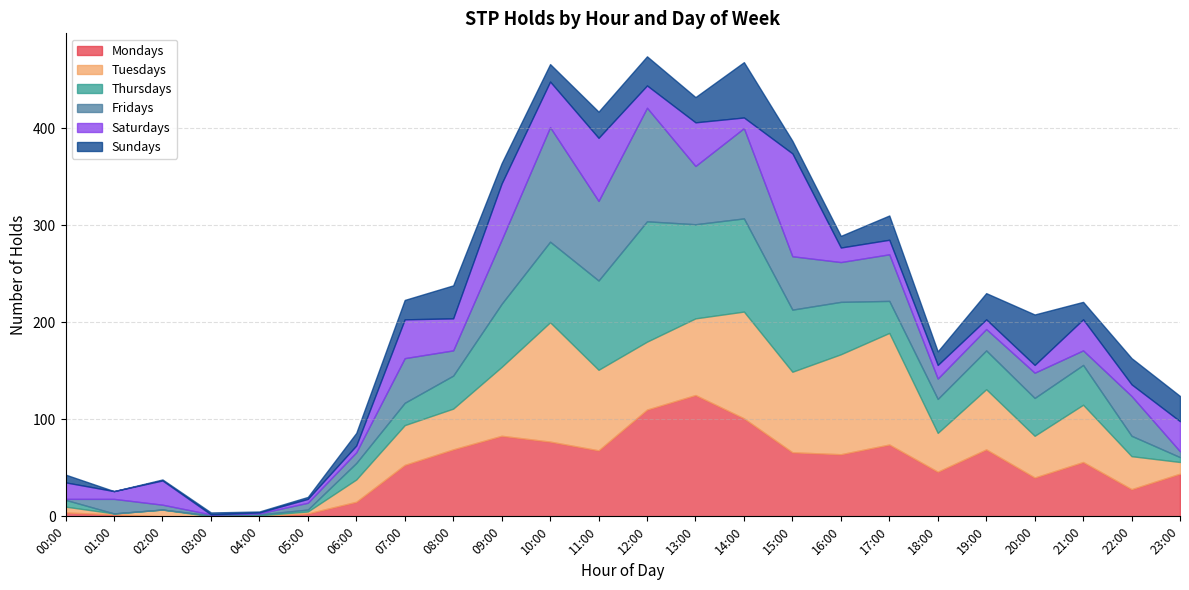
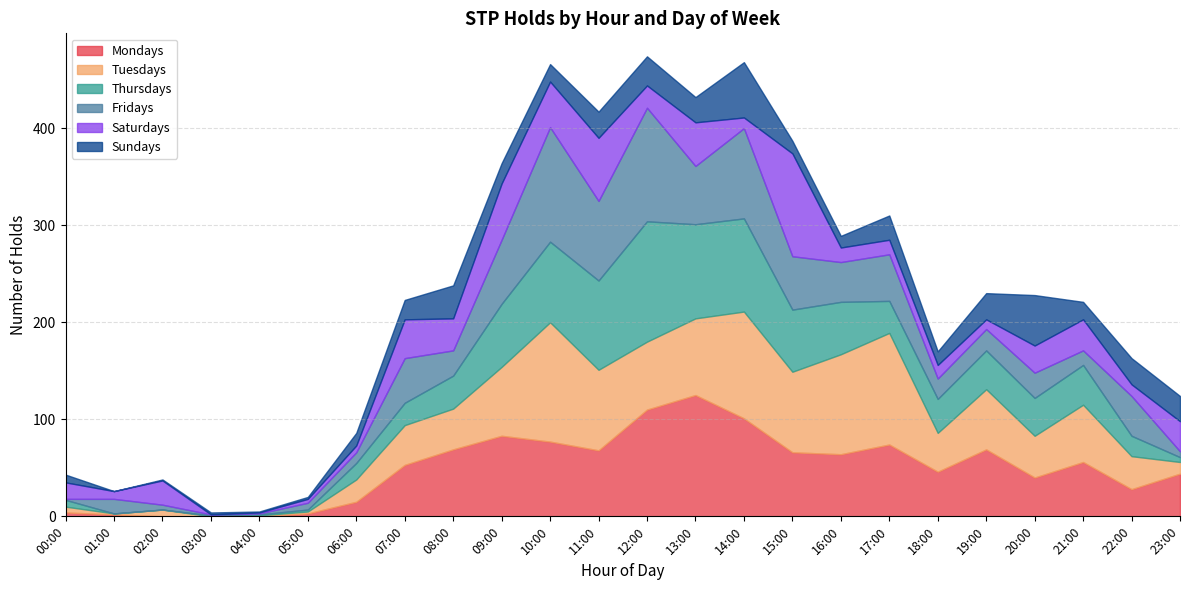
  {
    "Mondays": {
      "00:00": 0,
      "02:00": 0,
      "06:00": 20,
      "07:00": 50,
      "08:00": 70,
      "09:00": 80,
      "10:00": 80,
      "11:00": 70,
      "12:00": 110,
      "13:00": 130,
      "14:00": 100,
      "15:00": 70,
      "16:00": 60,
      "17:00": 70,
      "18:00": 50,
      "19:00": 70,
      "20:00": 40,
      "21:00": 60,
      "22:00": 30,
      "23:00": 40
    },
    "Tuesdays": {
      "00:00": 10,
      "06:00": 20,
      "07:00": 40,
      "08:00": 40,
      "09:00": 70,
      "10:00": 120,
      "11:00": 80,
      "12:00": 70,
      "13:00": 80,
      "14:00": 110,
      "15:00": 80,
      "16:00": 100,
      "17:00": 120,
      "18:00": 40,
      "19:00": 60,
      "20:00": 40,
      "21:00": 60,
      "22:00": 30,
      "23:00": 10
    },
    "Saturdays": {
      "00:00": 20,
      "06:00": 10,
      "07:00": 40,
      "08:00": 30,
      "09:00": 60,
      "10:00": 50,
      "11:00": 70,
      "12:00": 20,
      "13:00": 50,
      "14:00": 10,
      "15:00": 110,
      "16:00": 20,
      "17:00": 20,
      "18:00": 10,
      "19:00": 10,
-     "20:00": 10,
+     "20:00": 30,
      "21:00": 30,
      "22:00": 10,
      "23:00": 30
    },
    "Sundays": {
      "00:00": 10,
      "06:00": 10,
      "07:00": 20,
      "08:00": 30,
      "09:00": 20,
      "10:00": 20,
      "11:00": 30,
      "12:00": 30,
      "13:00": 30,
      "14:00": 60,
      "15:00": 10,
      "16:00": 10,
      "17:00": 30,
      "18:00": 10,
      "19:00": 30,
      "20:00": 50,
      "21:00": 20,
      "22:00": 30,
      "23:00": 30
    }
  }
